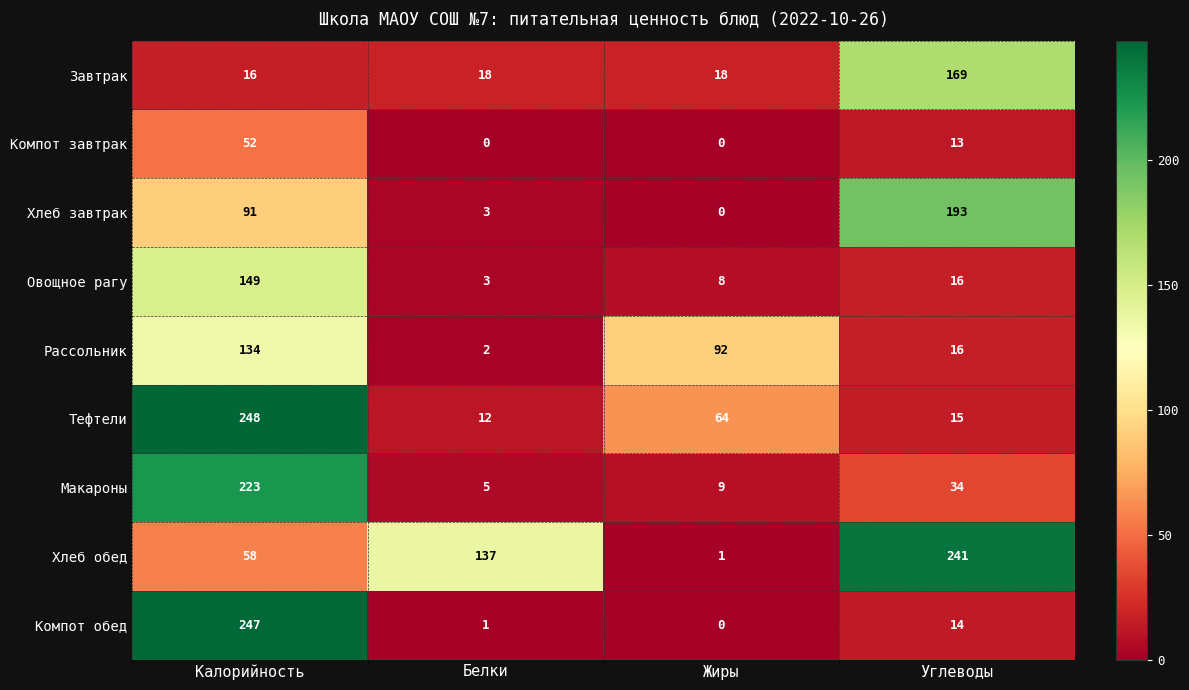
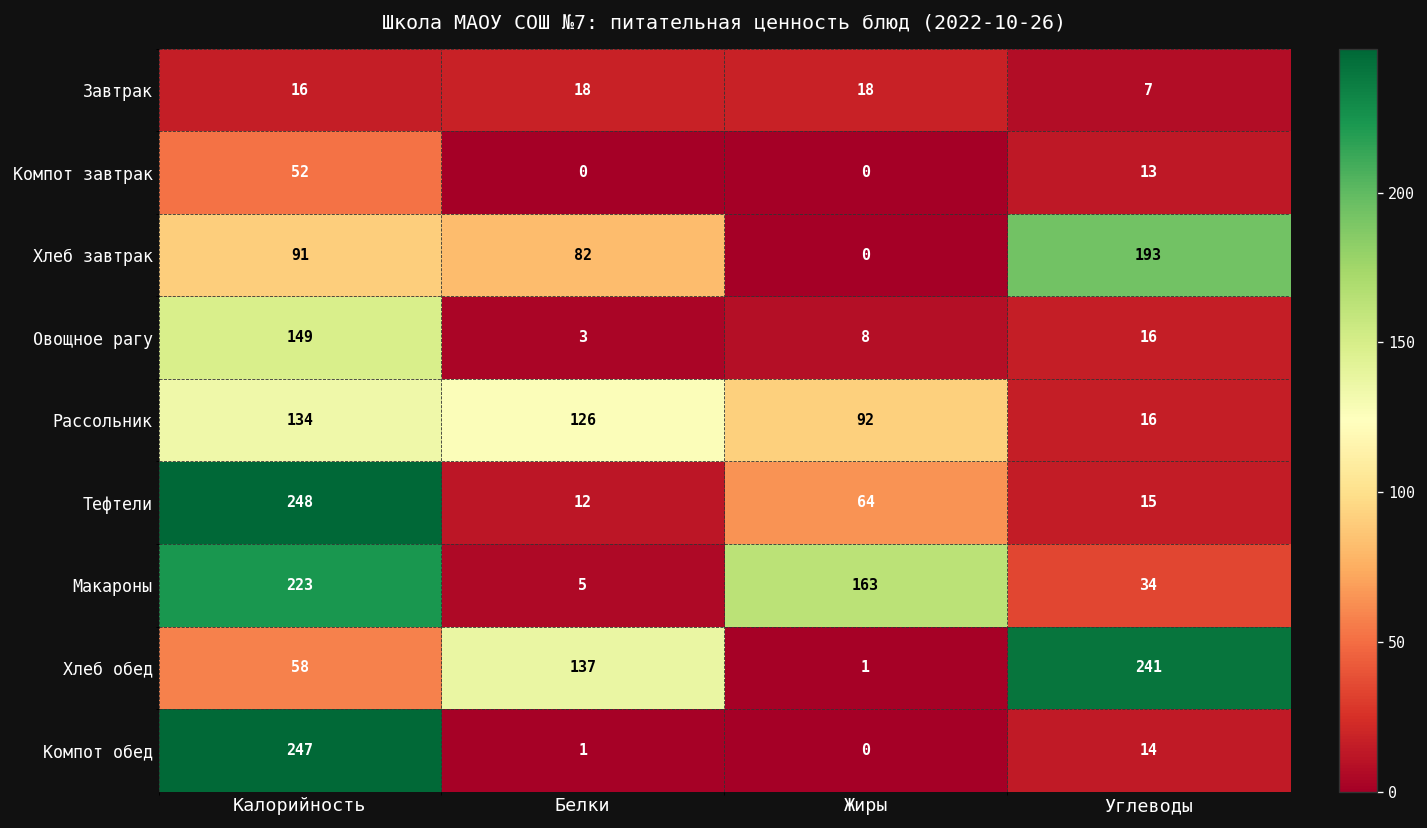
  {
    "Завтрак": {
      "Калорийность": 16,
      "Белки": 18,
      "Жиры": 18,
-     "Углеводы": 169
+     "Углеводы": 7
    },
    "Компот завтрак": {
      "Калорийность": 52,
      "Белки": 0,
      "Жиры": 0,
      "Углеводы": 13
    },
    "Хлеб завтрак": {
      "Калорийность": 91,
-     "Белки": 3,
+     "Белки": 82,
      "Жиры": 0,
      "Углеводы": 193
    },
    "Овощное рагу": {
      "Калорийность": 149,
      "Белки": 3,
      "Жиры": 8,
      "Углеводы": 16
    },
    "Рассольник": {
      "Калорийность": 134,
-     "Белки": 2,
+     "Белки": 126,
      "Жиры": 92,
      "Углеводы": 16
    },
    "Тефтели": {
      "Калорийность": 248,
      "Белки": 12,
      "Жиры": 64,
      "Углеводы": 15
    },
    "Макароны": {
      "Калорийность": 223,
      "Белки": 5,
-     "Жиры": 9,
+     "Жиры": 163,
      "Углеводы": 34
    },
    "Хлеб обед": {
      "Калорийность": 58,
      "Белки": 137,
      "Жиры": 1,
      "Углеводы": 241
    },
    "Компот обед": {
      "Калорийность": 247,
      "Белки": 1,
      "Жиры": 0,
      "Углеводы": 14
    }
  }
